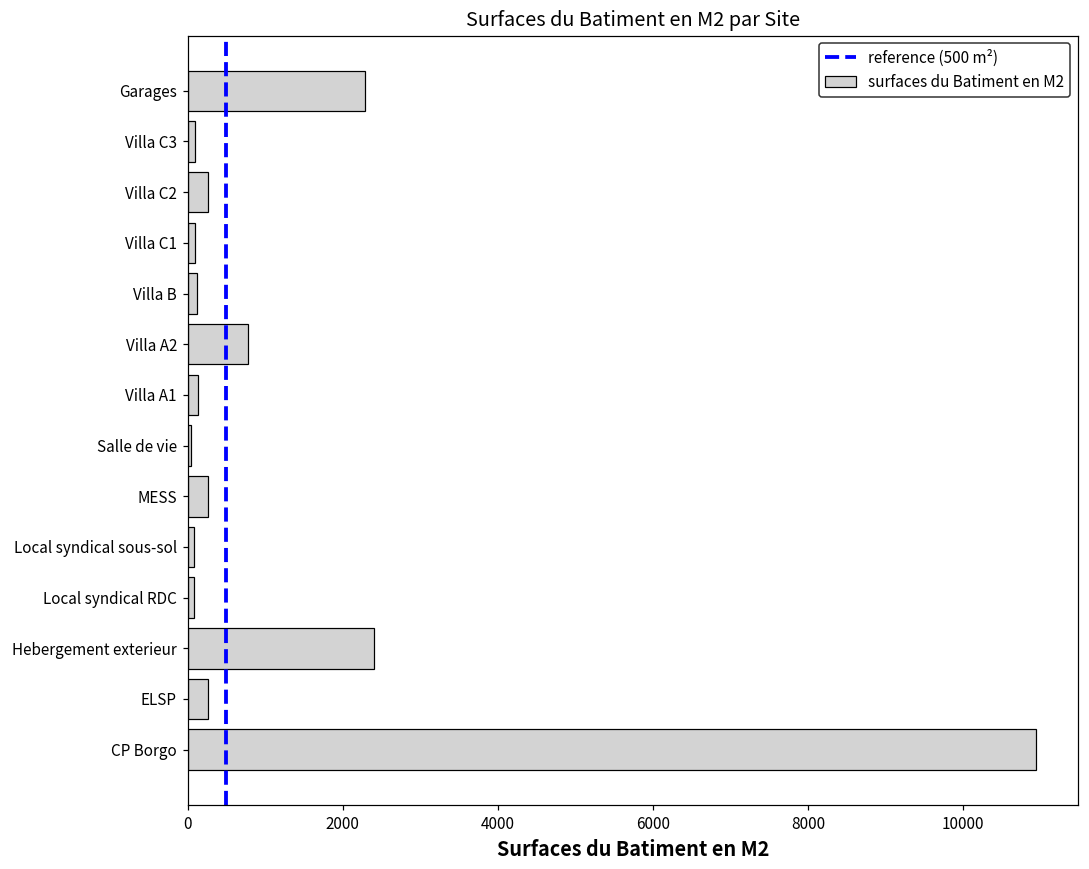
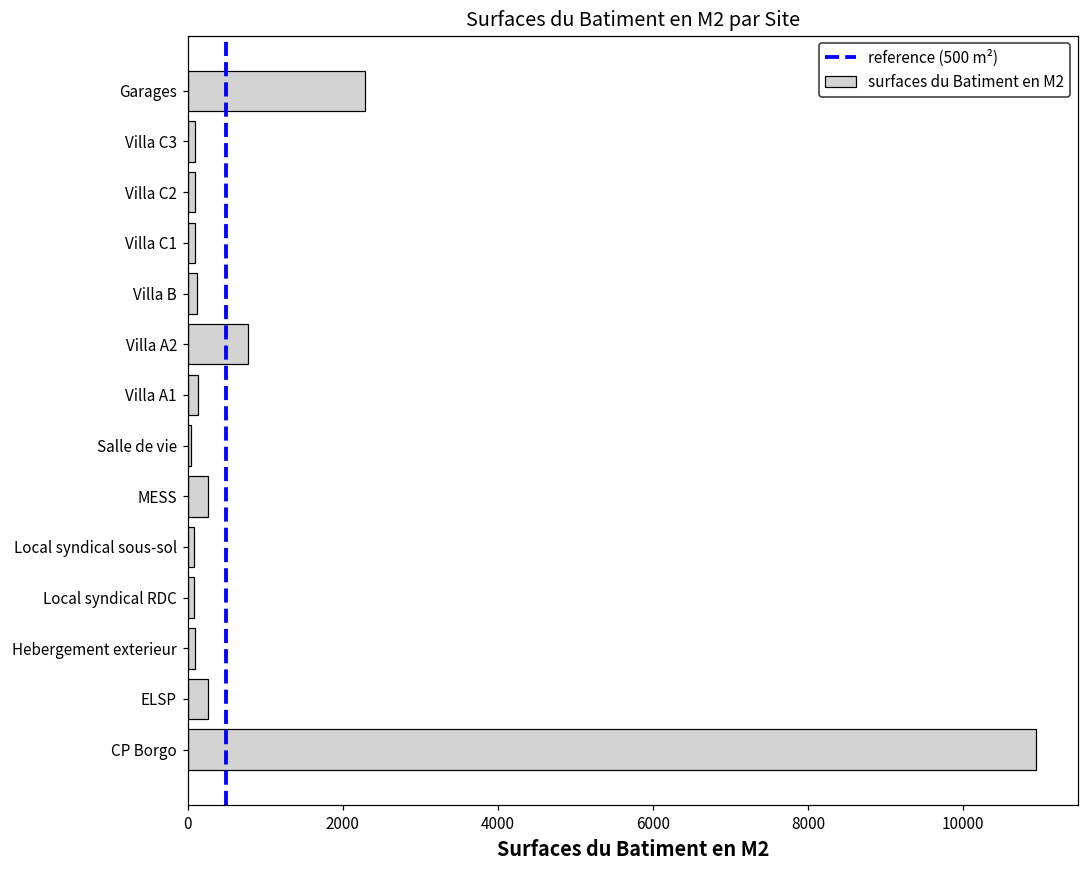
  {
    "Garages": 2300,
    "Villa C3": 100,
-   "Villa C2": 300,
+   "Villa C2": 100,
    "Villa C1": 100,
    "Villa B": 100,
    "Villa A2": 800,
    "Villa A1": 100,
    "Salle de vie": 0,
    "MESS": 300,
    "Local syndical sous-sol": 100,
    "Local syndical RDC": 100,
-   "Hebergement exterieur": 2400,
+   "Hebergement exterieur": 100,
    "ELSP": 300,
    "CP Borgo": 10900
  }
